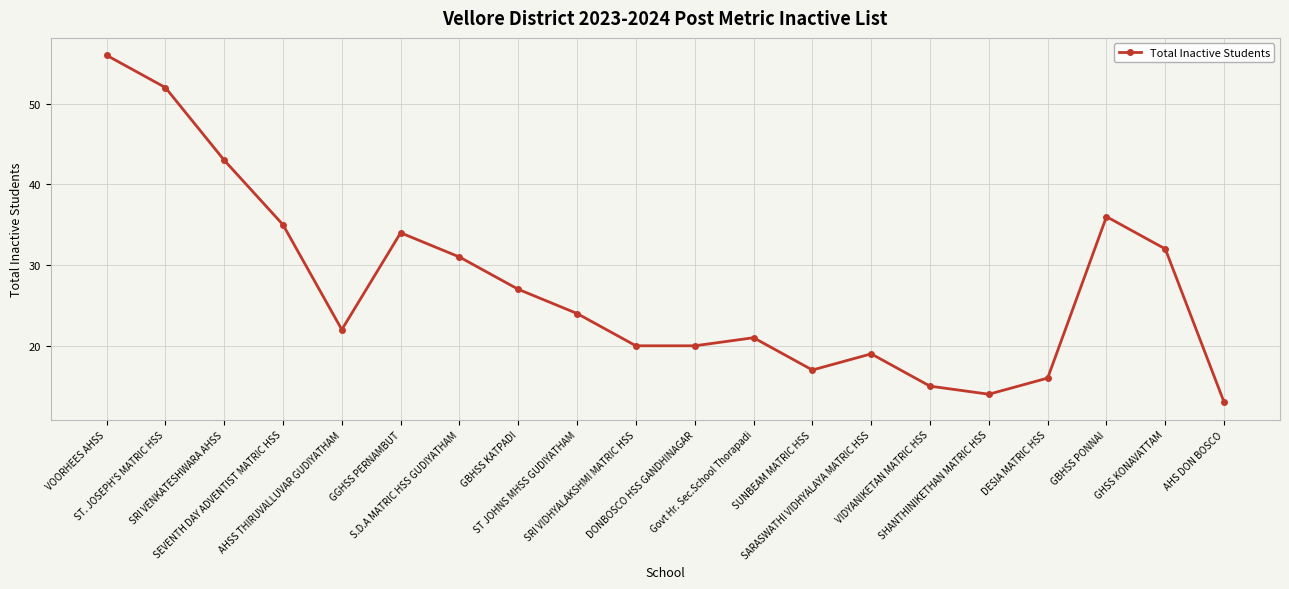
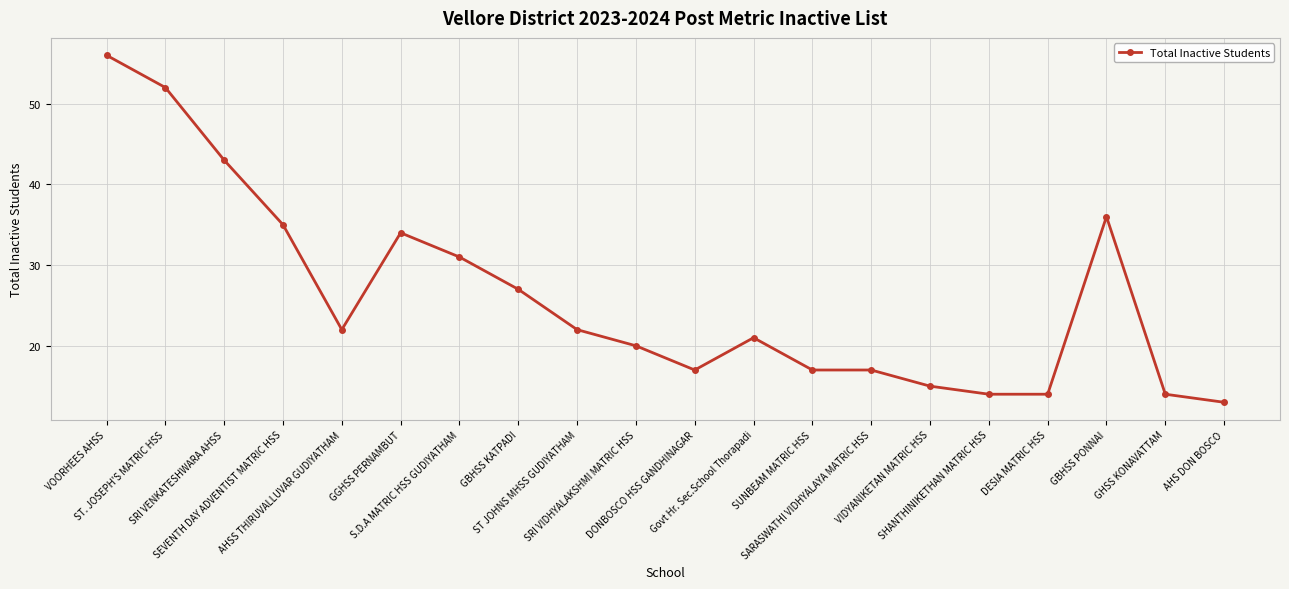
  {
    "VOORHEES AHSS": 56,
    "ST. JOSEPH'S MATRIC HSS": 52,
    "SRI VENKATESHWARA AHSS": 43,
    "SEVENTH DAY ADVENTIST MATRIC HSS": 35,
    "AHSS THIRUVALLUVAR GUDIYATHAM": 22,
    "GGHSS PERNAMBUT": 34,
    "S.D.A MATRIC HSS GUDIYATHAM": 31,
    "GBHSS KATPADI": 27,
-   "ST JOHNS MHSS GUDIYATHAM": 24,
+   "ST JOHNS MHSS GUDIYATHAM": 22,
    "SRI VIDHYALAKSHMI MATRIC HSS": 20,
-   "DONBOSCO HSS GANDHINAGAR": 20,
+   "DONBOSCO HSS GANDHINAGAR": 17,
    "Govt Hr. Sec.School Thorapadi": 21,
    "SUNBEAM MATRIC HSS": 17,
-   "SARASWATHI VIDHYALAYA MATRIC HSS": 19,
+   "SARASWATHI VIDHYALAYA MATRIC HSS": 17,
    "VIDYANIKETAN MATRIC HSS": 15,
    "SHANTHINIKETHAN MATRIC HSS": 14,
-   "DESIA MATRIC HSS": 16,
+   "DESIA MATRIC HSS": 14,
    "GBHSS PONNAI": 36,
-   "GHSS KONAVATTAM": 32,
+   "GHSS KONAVATTAM": 14,
    "AHS DON BOSCO": 13
  }
